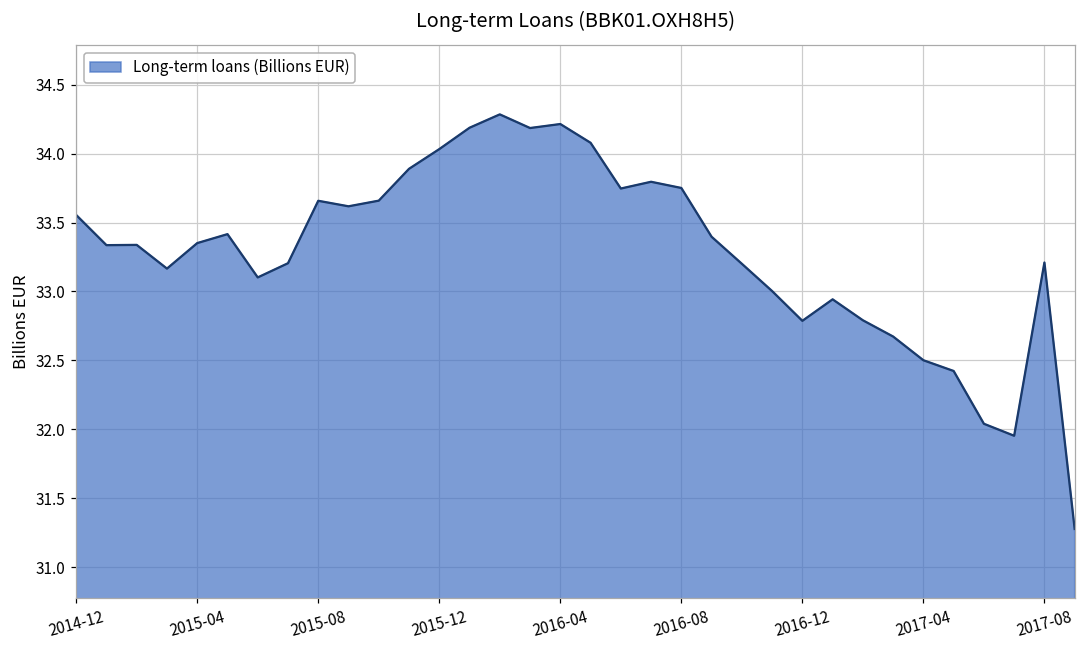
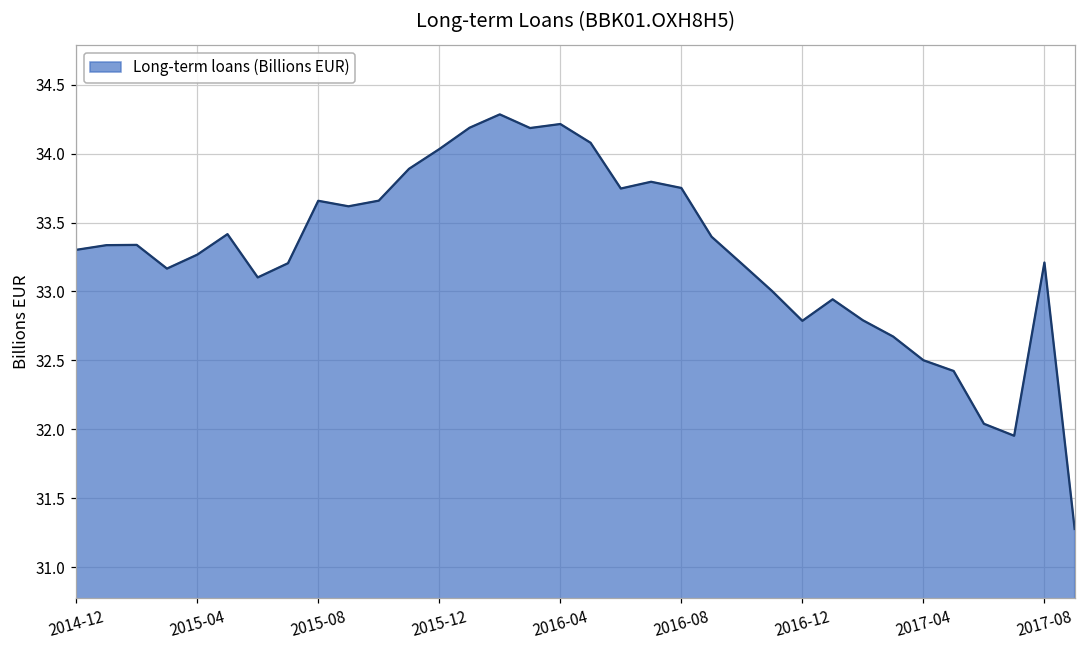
  {
-   "2014-12": 33.56,
-   "2015-04": 33.35,
+   "2014-12": 33.30,
+   "2015-04": 33.27,
    "2015-08": 33.66,
    "2015-12": 34.03,
    "2016-04": 34.22,
    "2016-08": 33.75,
    "2016-12": 32.79,
    "2017-04": 32.50,
    "2017-08": 33.21
  }
